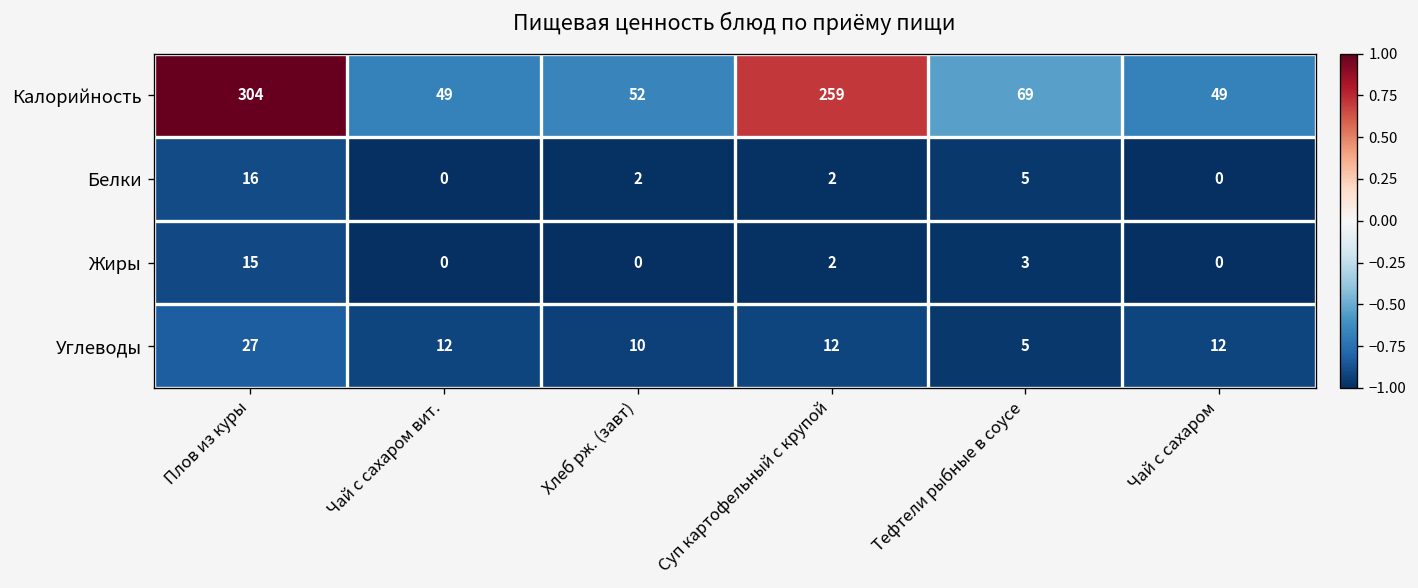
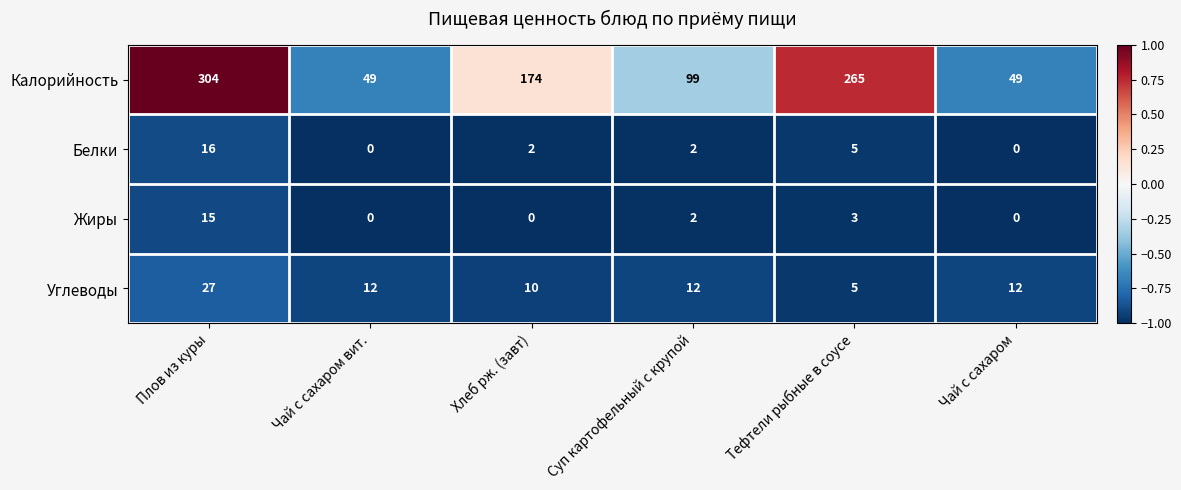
  {
    "Калорийность": {
      "Плов из куры": 304,
      "Чай с сахаром вит.": 49,
-     "Хлеб рж. (завт)": 52,
-     "Суп картофельный с крупой": 259,
-     "Тефтели рыбные в соусе": 69,
+     "Хлеб рж. (завт)": 174,
+     "Суп картофельный с крупой": 99,
+     "Тефтели рыбные в соусе": 265,
      "Чай с сахаром": 49
    },
    "Белки": {
      "Плов из куры": 16,
      "Чай с сахаром вит.": 0,
      "Хлеб рж. (завт)": 2,
      "Суп картофельный с крупой": 2,
      "Тефтели рыбные в соусе": 5,
      "Чай с сахаром": 0
    },
    "Жиры": {
      "Плов из куры": 15,
      "Чай с сахаром вит.": 0,
      "Хлеб рж. (завт)": 0,
      "Суп картофельный с крупой": 2,
      "Тефтели рыбные в соусе": 3,
      "Чай с сахаром": 0
    },
    "Углеводы": {
      "Плов из куры": 27,
      "Чай с сахаром вит.": 12,
      "Хлеб рж. (завт)": 10,
      "Суп картофельный с крупой": 12,
      "Тефтели рыбные в соусе": 5,
      "Чай с сахаром": 12
    }
  }
